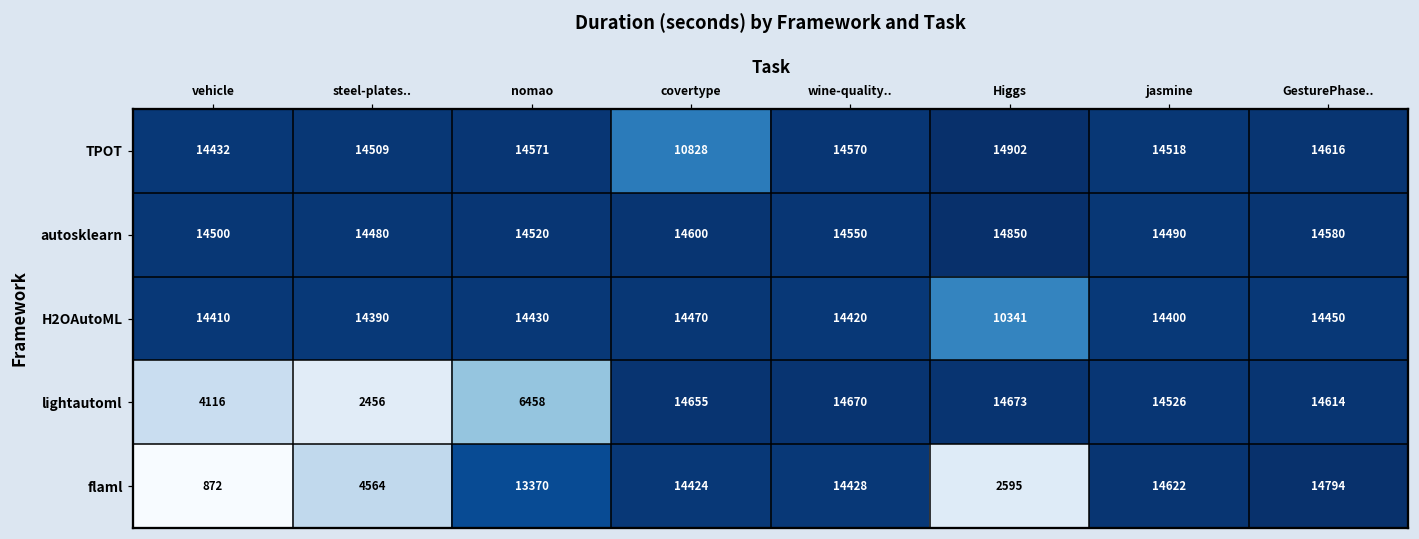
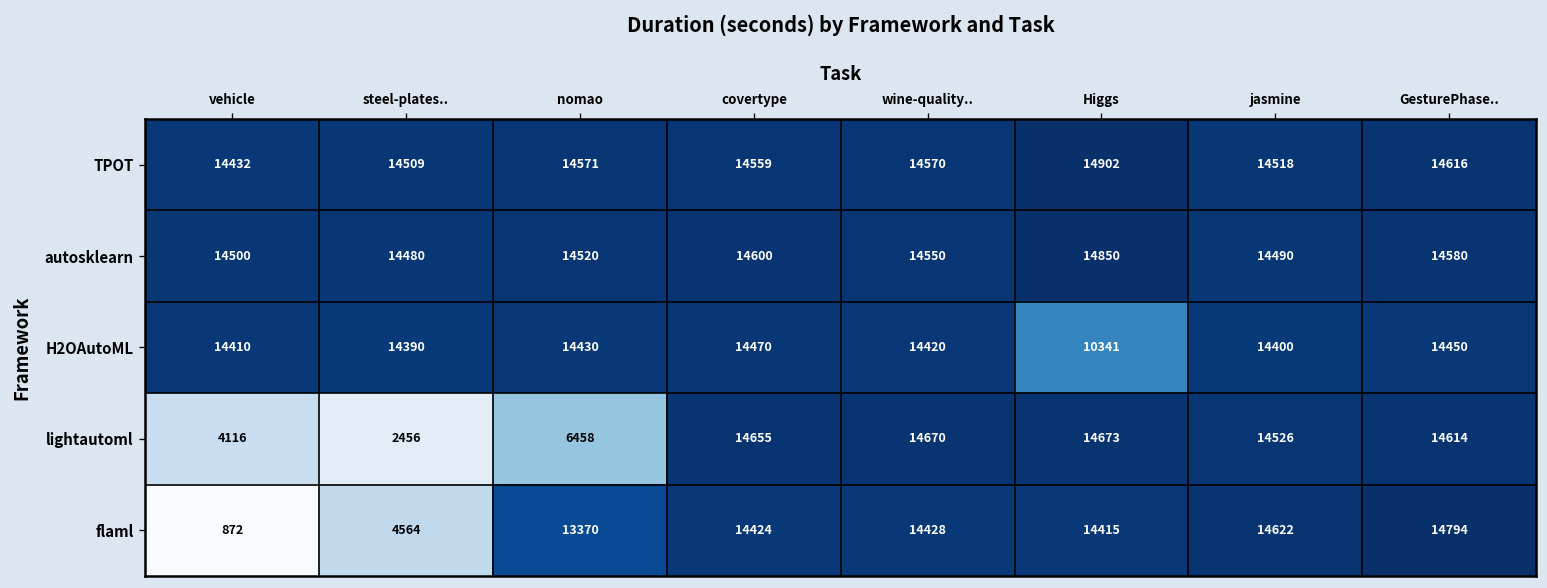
  {
    "TPOT": {
      "vehicle": 14432,
      "steel-plates..": 14509,
      "nomao": 14571,
-     "covertype": 10828,
+     "covertype": 14559,
      "wine-quality..": 14570,
      "Higgs": 14902,
      "jasmine": 14518,
      "GesturePhase..": 14616
    },
    "autosklearn": {
      "vehicle": 14500,
      "steel-plates..": 14480,
      "nomao": 14520,
      "covertype": 14600,
      "wine-quality..": 14550,
      "Higgs": 14850,
      "jasmine": 14490,
      "GesturePhase..": 14580
    },
    "H2OAutoML": {
      "vehicle": 14410,
      "steel-plates..": 14390,
      "nomao": 14430,
      "covertype": 14470,
      "wine-quality..": 14420,
      "Higgs": 10341,
      "jasmine": 14400,
      "GesturePhase..": 14450
    },
    "lightautoml": {
      "vehicle": 4116,
      "steel-plates..": 2456,
      "nomao": 6458,
      "covertype": 14655,
      "wine-quality..": 14670,
      "Higgs": 14673,
      "jasmine": 14526,
      "GesturePhase..": 14614
    },
    "flaml": {
      "vehicle": 872,
      "steel-plates..": 4564,
      "nomao": 13370,
      "covertype": 14424,
      "wine-quality..": 14428,
-     "Higgs": 2595,
+     "Higgs": 14415,
      "jasmine": 14622,
      "GesturePhase..": 14794
    }
  }
